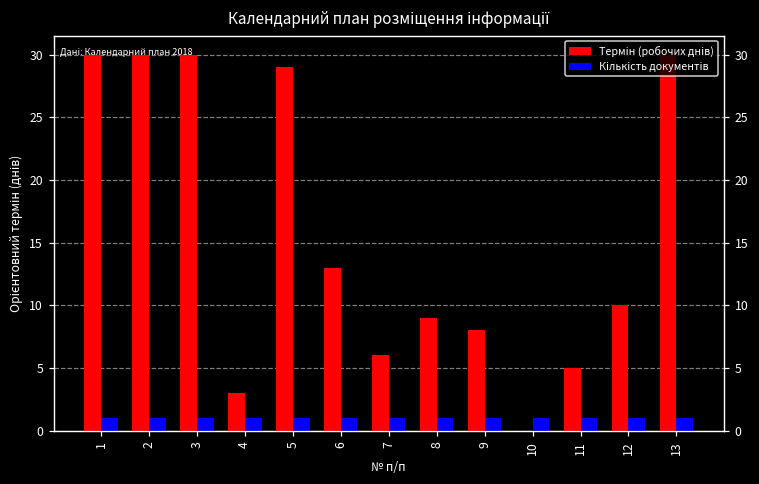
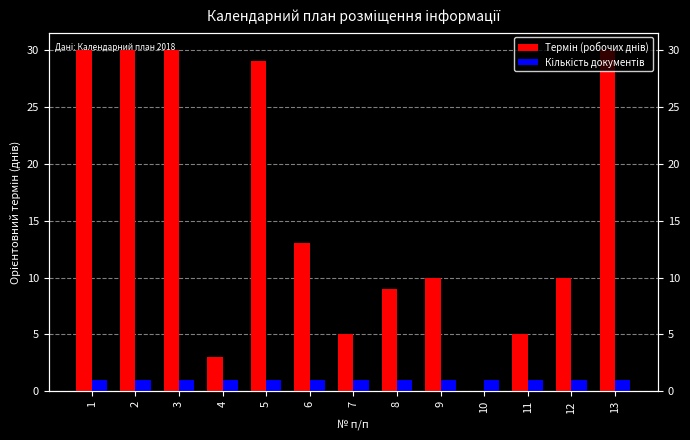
  {
    "Термін (робочих днів)": {
      "4": 3,
      "5": 29,
      "6": 13,
-     "7": 6,
+     "7": 5,
      "8": 9,
-     "9": 8,
+     "9": 10,
      "10": 0,
      "11": 5,
      "12": 10
    },
    "Кількість документів": {
      "1": 1,
      "2": 1,
      "3": 1,
      "4": 1,
      "5": 1,
      "6": 1,
      "7": 1,
      "8": 1,
      "9": 1,
      "10": 1,
      "11": 1,
      "12": 1,
      "13": 1
    }
  }
